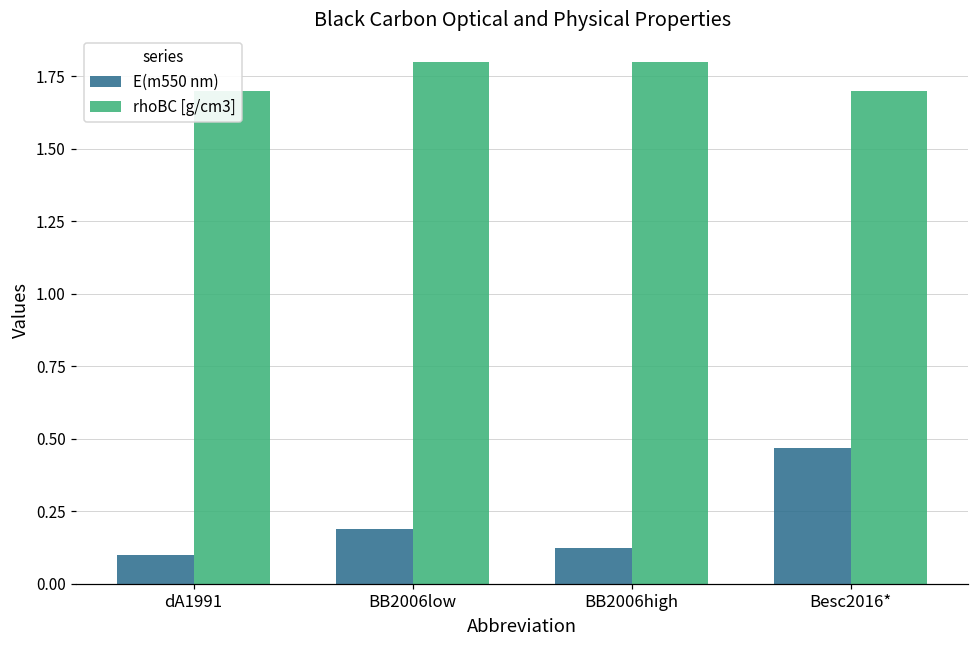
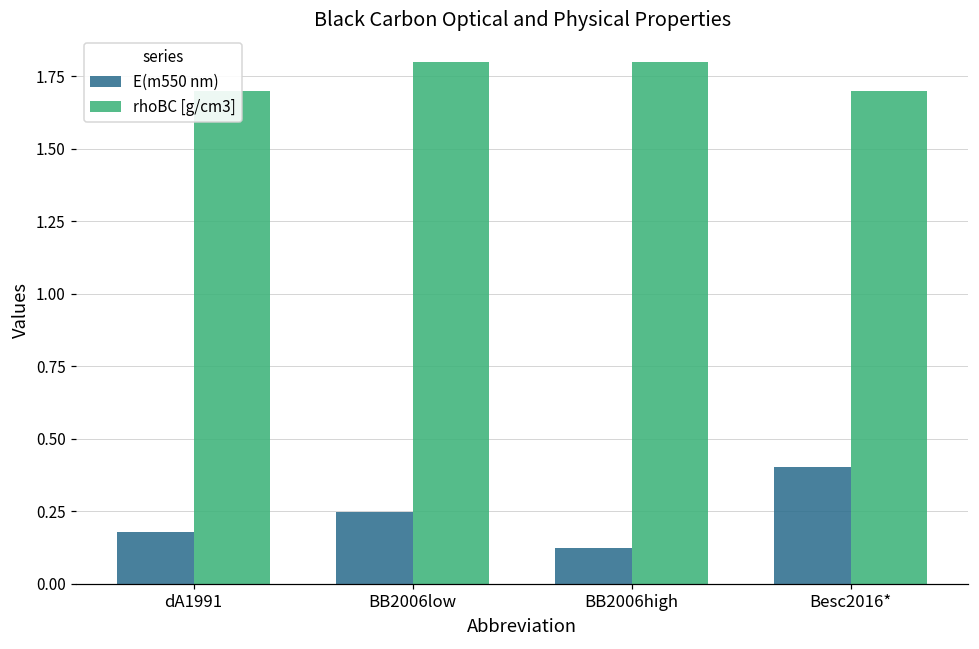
  {
    "E(m550 nm)": {
-     "dA1991": 0.10,
-     "BB2006low": 0.19,
+     "dA1991": 0.18,
+     "BB2006low": 0.25,
      "BB2006high": 0.12,
-     "Besc2016*": 0.47
+     "Besc2016*": 0.40
    },
    "rhoBC [g/cm3]": {
      "BB2006low": 1.80,
      "BB2006high": 1.80,
      "Besc2016*": 1.70
    }
  }
